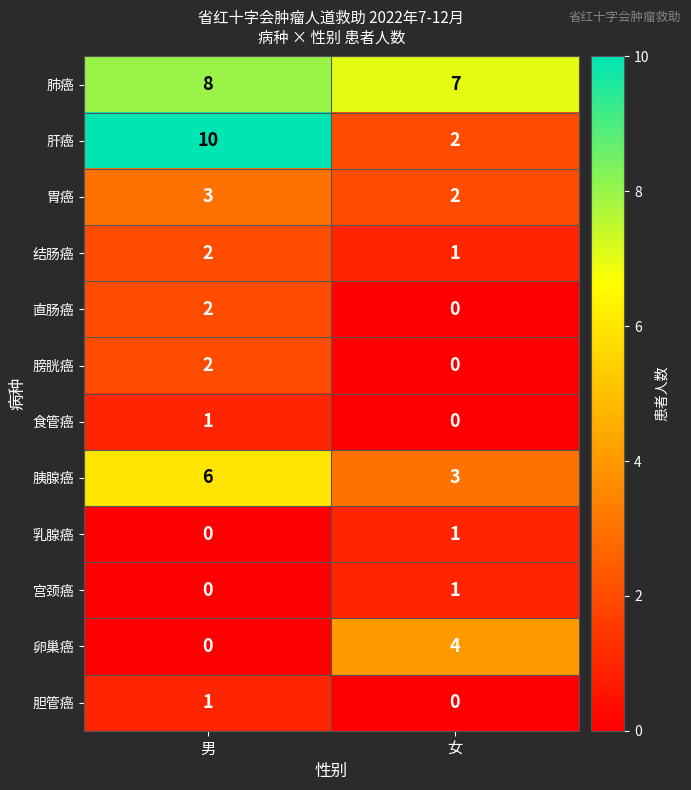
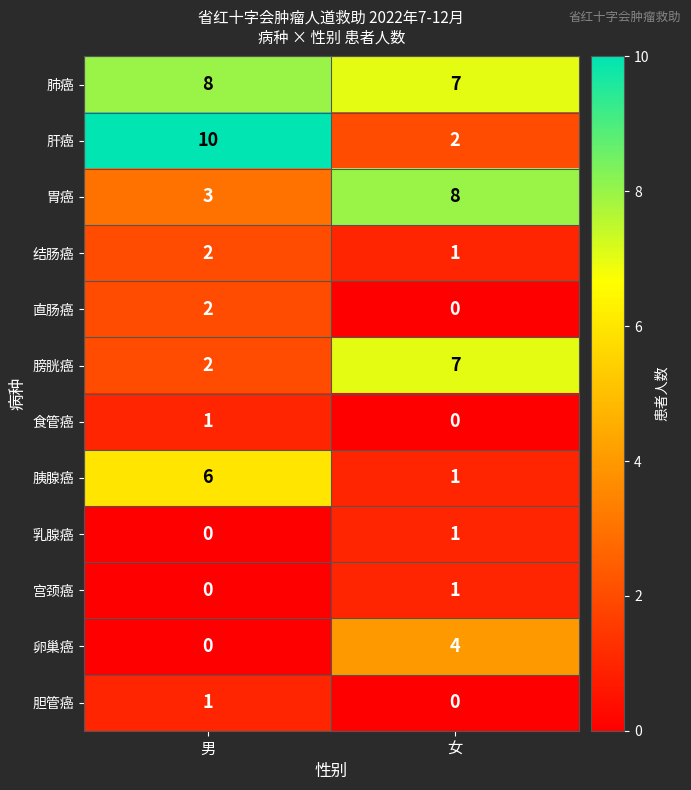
  {
    "肺癌": {
      "男": 8,
      "女": 7
    },
    "肝癌": {
      "男": 10,
      "女": 2
    },
    "胃癌": {
      "男": 3,
-     "女": 2
+     "女": 8
    },
    "结肠癌": {
      "男": 2,
      "女": 1
    },
    "直肠癌": {
      "男": 2,
      "女": 0
    },
    "膀胱癌": {
      "男": 2,
-     "女": 0
+     "女": 7
    },
    "食管癌": {
      "男": 1,
      "女": 0
    },
    "胰腺癌": {
      "男": 6,
-     "女": 3
+     "女": 1
    },
    "乳腺癌": {
      "男": 0,
      "女": 1
    },
    "宫颈癌": {
      "男": 0,
      "女": 1
    },
    "卵巢癌": {
      "男": 0,
      "女": 4
    },
    "胆管癌": {
      "男": 1,
      "女": 0
    }
  }
